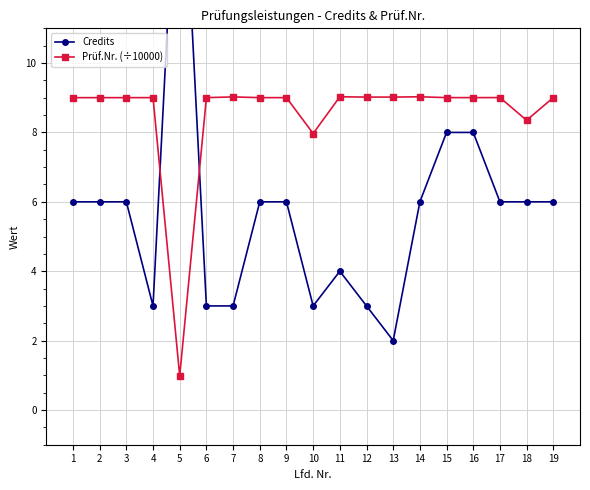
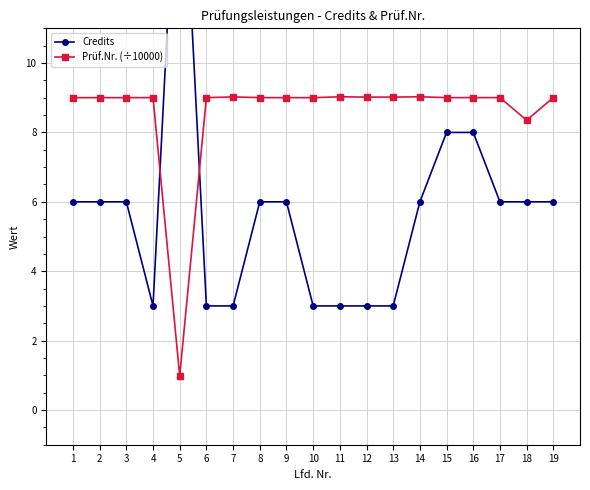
  {
    "Credits": {
      "1": 6,
      "2": 6,
      "3": 6,
      "4": 3,
      "6": 3,
      "7": 3,
      "8": 6,
      "9": 6,
      "10": 3,
-     "11": 4,
+     "11": 3,
      "12": 3,
-     "13": 2,
+     "13": 3,
      "14": 6,
      "15": 8,
      "16": 8,
      "17": 6,
      "18": 6,
      "19": 6
    },
    "Prüf.Nr. (÷10000)": {
      "1": 9.0,
      "2": 9.0,
      "3": 9.0,
      "4": 9.0,
      "5": 1.0,
      "6": 9.0,
      "7": 9.0,
      "8": 9.0,
      "9": 9.0,
-     "10": 8.0,
+     "10": 9.0,
      "11": 9.0,
      "12": 9.0,
      "13": 9.0,
      "14": 9.0,
      "15": 9.0,
      "16": 9.0,
      "17": 9.0,
      "18": 8.4,
      "19": 9.0
    }
  }
